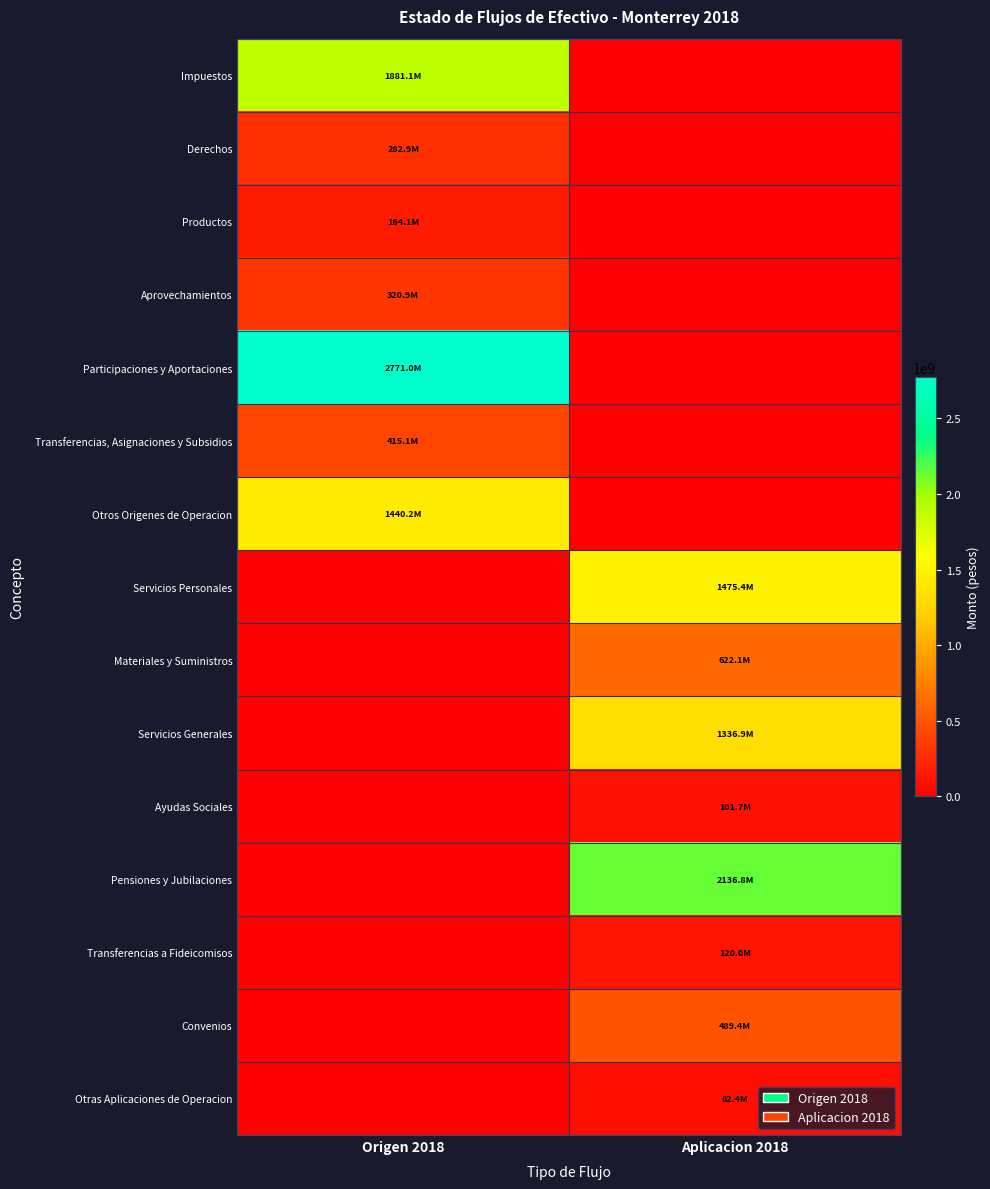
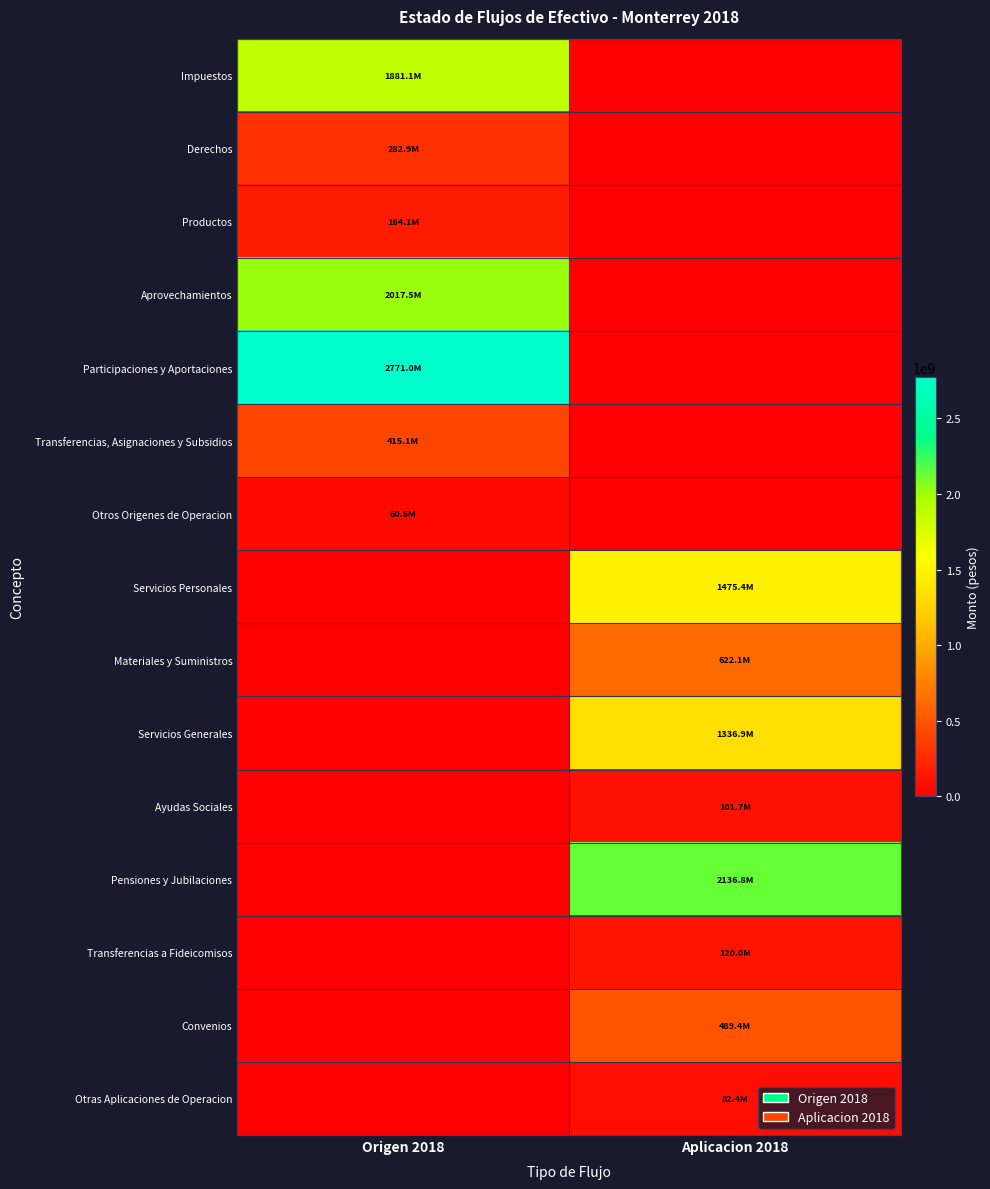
  {
    "Impuestos": {
      "Origen 2018": "1881.1M"
    },
    "Derechos": {
      "Origen 2018": "282.9M"
    },
    "Productos": {
      "Origen 2018": "164.1M"
    },
    "Aprovechamientos": {
-     "Origen 2018": "320.9M"
+     "Origen 2018": "2017.5M"
    },
    "Participaciones y Aportaciones": {
      "Origen 2018": "2771.0M"
    },
    "Transferencias, Asignaciones y Subsidios": {
      "Origen 2018": "415.1M"
    },
    "Otros Origenes de Operacion": {
-     "Origen 2018": "1440.2M"
+     "Origen 2018": "60.6M"
    },
    "Servicios Personales": {
      "Aplicacion 2018": "1475.4M"
    },
    "Materiales y Suministros": {
      "Aplicacion 2018": "622.1M"
    },
    "Servicios Generales": {
      "Aplicacion 2018": "1336.9M"
    },
    "Ayudas Sociales": {
      "Aplicacion 2018": "101.7M"
    },
    "Pensiones y Jubilaciones": {
      "Aplicacion 2018": "2136.8M"
    },
    "Transferencias a Fideicomisos": {
      "Aplicacion 2018": "120.0M"
    },
    "Convenios": {
      "Aplicacion 2018": "489.4M"
    },
    "Otras Aplicaciones de Operacion": {
      "Aplicacion 2018": "82.4M"
    }
  }
